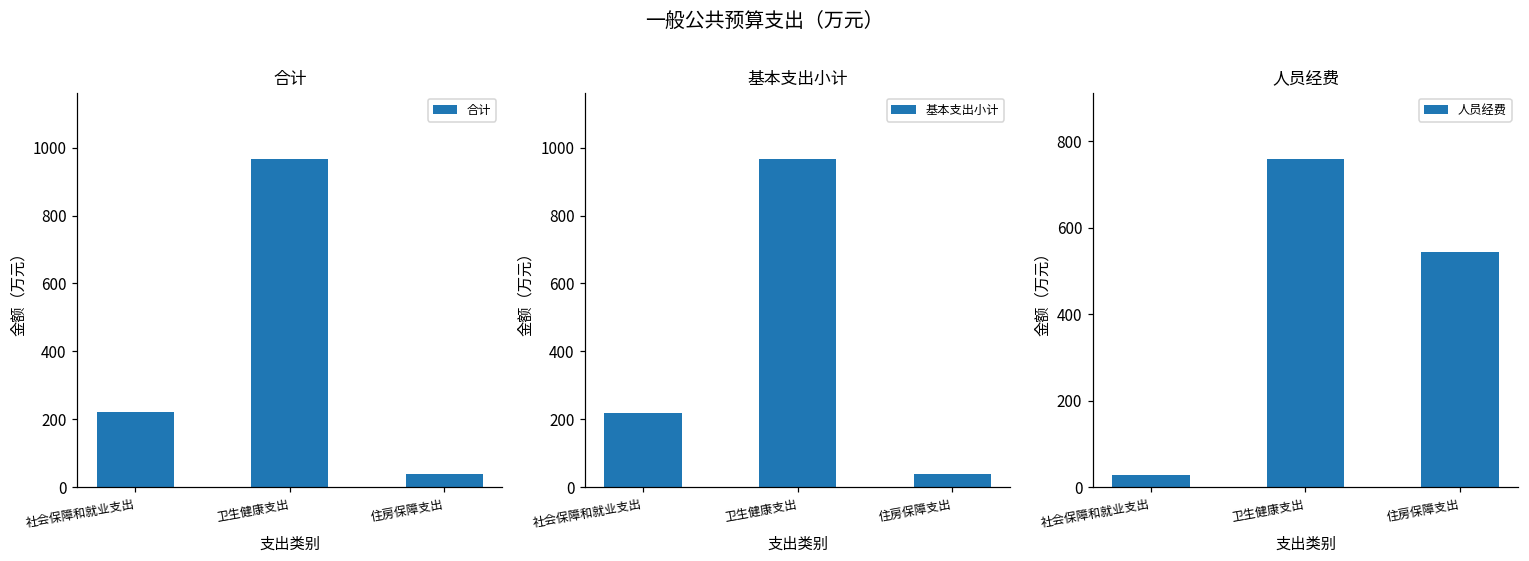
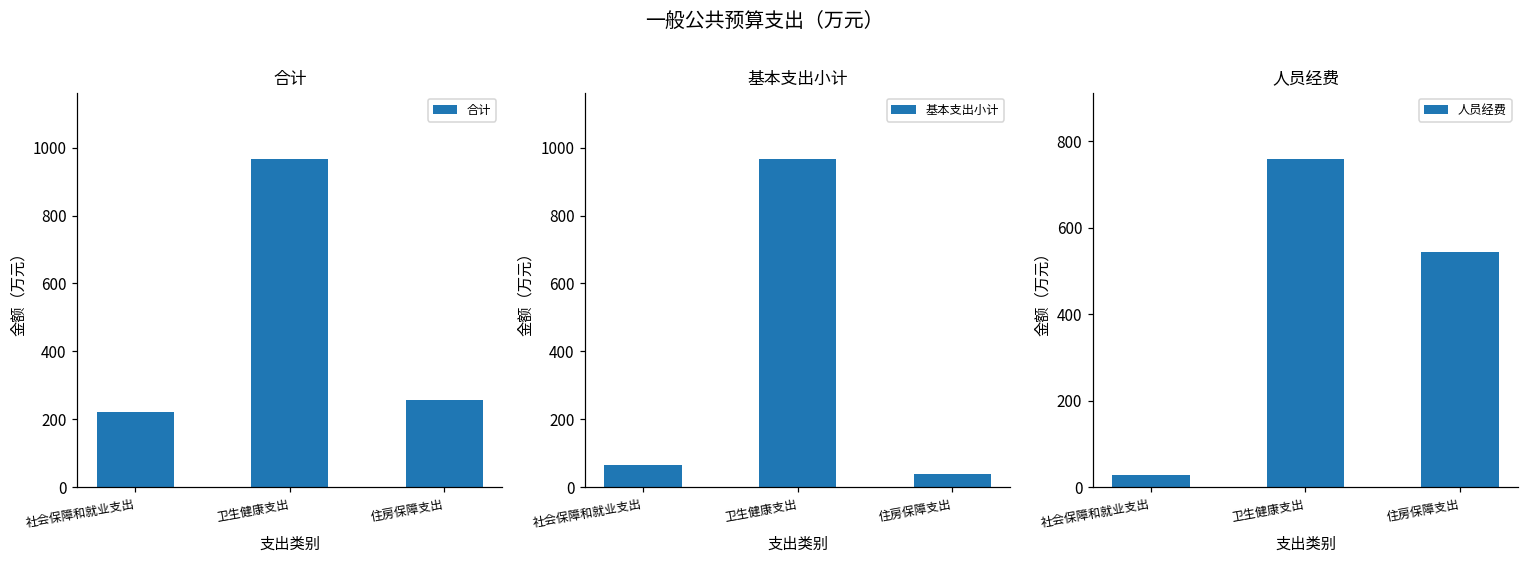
  {
    "合计": {
      "社会保障和就业支出": 220,
      "卫生健康支出": 970,
-     "住房保障支出": 40
+     "住房保障支出": 260
    },
    "基本支出小计": {
-     "社会保障和就业支出": 220,
+     "社会保障和就业支出": 70,
      "卫生健康支出": 970,
      "住房保障支出": 40
    },
    "人员经费": {
      "社会保障和就业支出": 30,
      "卫生健康支出": 760,
      "住房保障支出": 540
    }
  }
